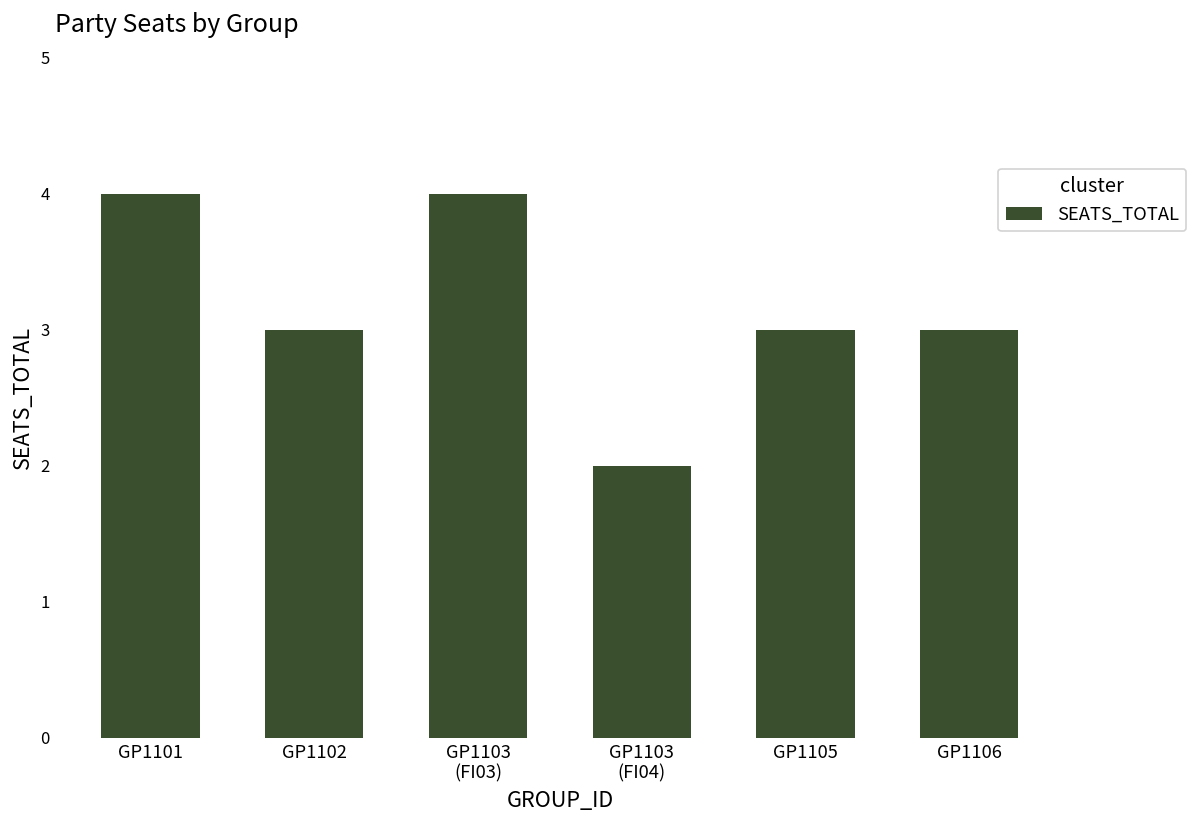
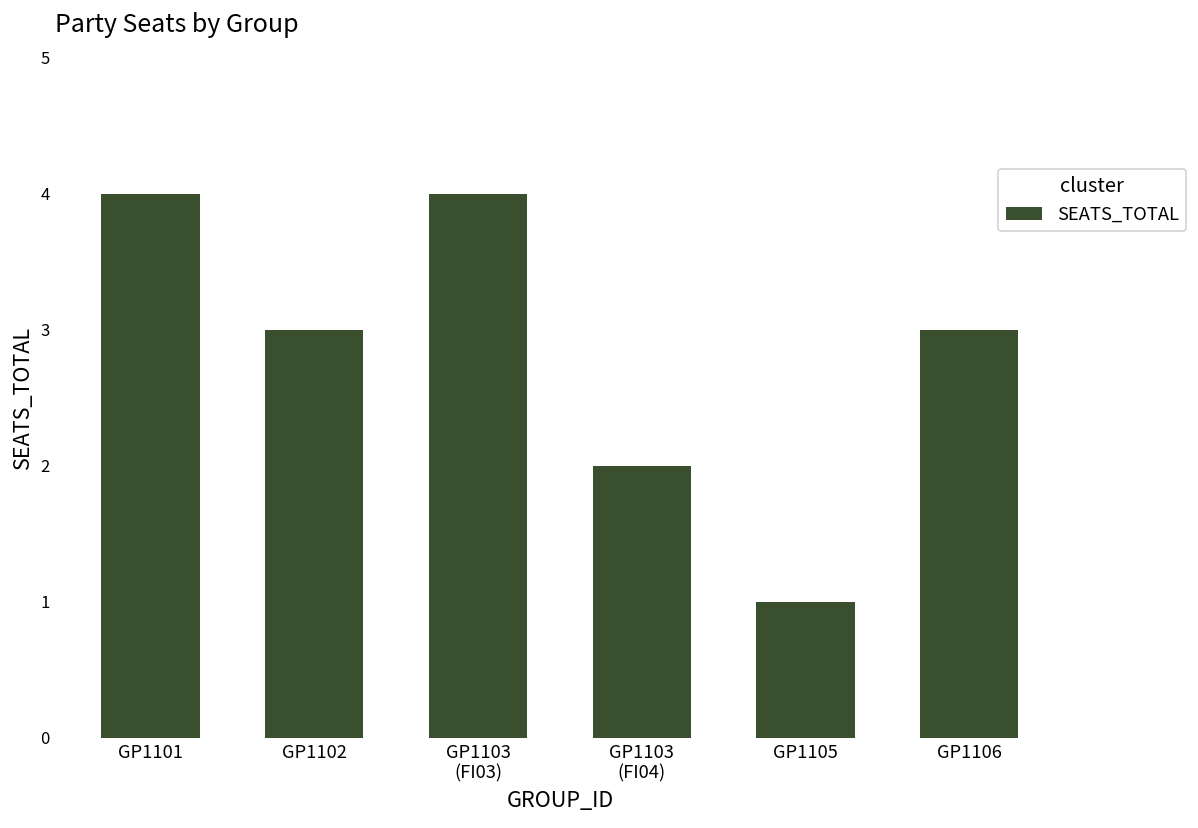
  {
    "GP1101": 4,
    "GP1102": 3,
    "GP1103 (FI03)": 4,
    "GP1103 (FI04)": 2,
-   "GP1105": 3,
+   "GP1105": 1,
    "GP1106": 3
  }
